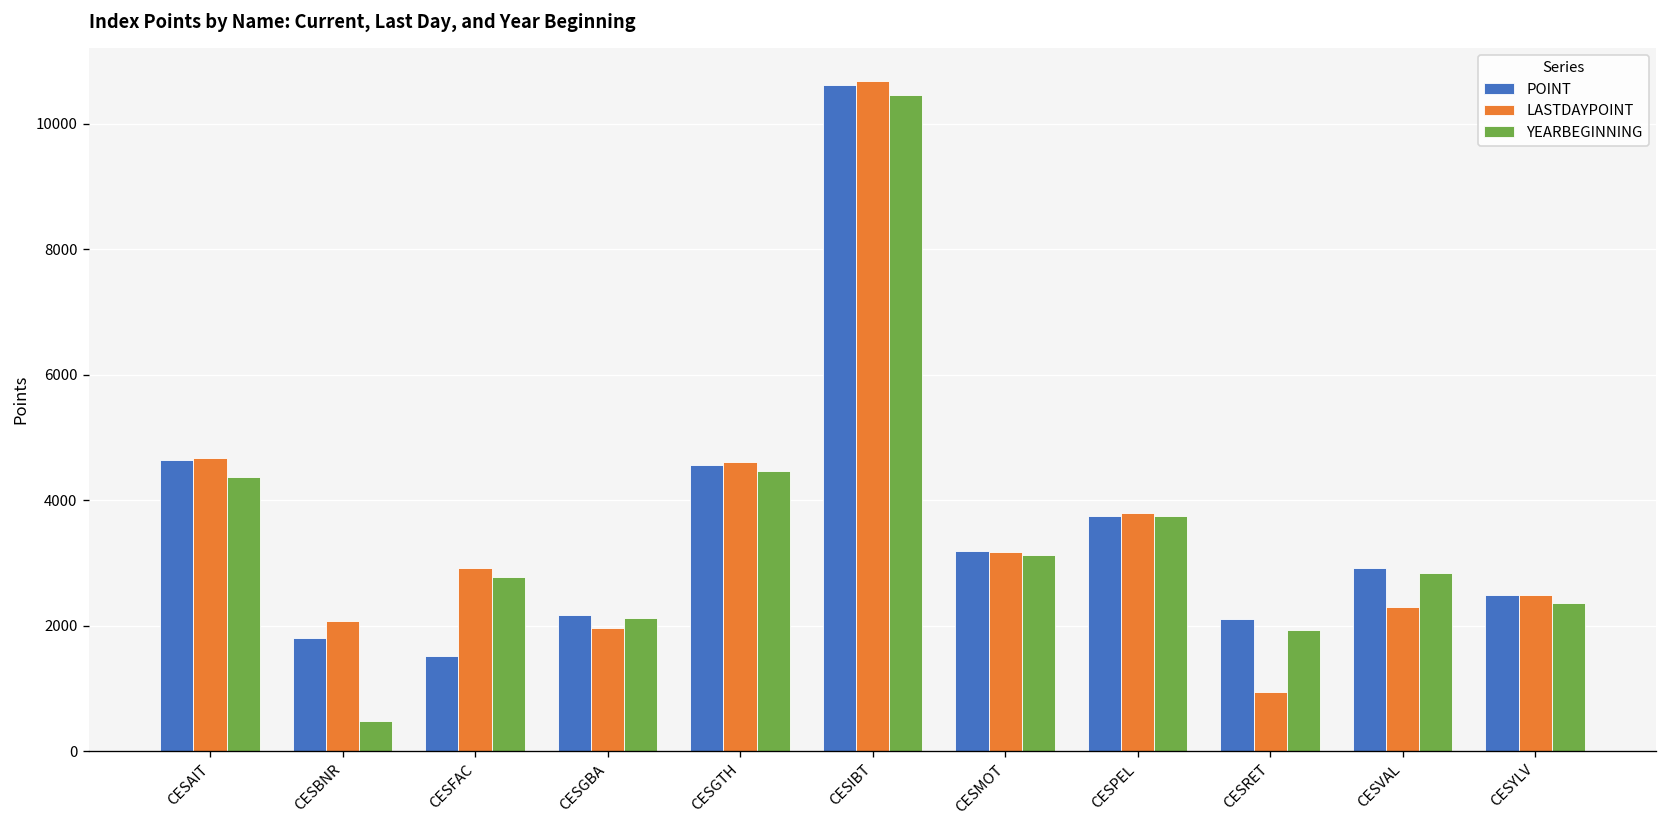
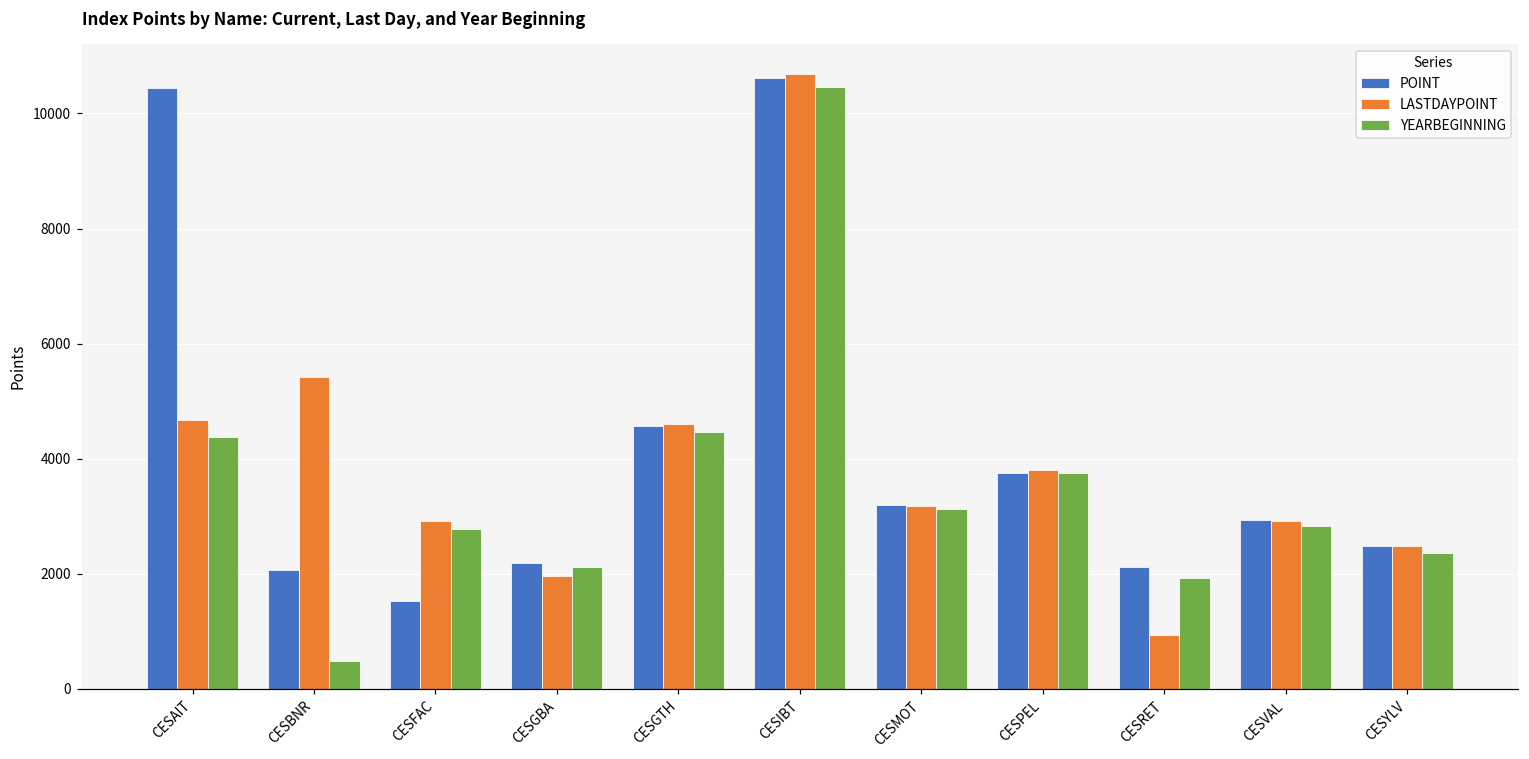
  {
    "POINT": {
-     "CESAIT": 4600,
-     "CESBNR": 1800,
+     "CESAIT": 10400,
+     "CESBNR": 2100,
      "CESFAC": 1500,
      "CESGBA": 2200,
      "CESGTH": 4600,
      "CESIBT": 10600,
      "CESMOT": 3200,
      "CESPEL": 3700,
      "CESRET": 2100,
      "CESVAL": 2900,
      "CESYLV": 2500
    },
    "LASTDAYPOINT": {
      "CESAIT": 4700,
-     "CESBNR": 2100,
+     "CESBNR": 5400,
      "CESFAC": 2900,
      "CESGBA": 2000,
      "CESGTH": 4600,
      "CESIBT": 10700,
      "CESMOT": 3200,
      "CESPEL": 3800,
      "CESRET": 900,
-     "CESVAL": 2300,
+     "CESVAL": 2900,
      "CESYLV": 2500
    },
    "YEARBEGINNING": {
      "CESAIT": 4400,
      "CESBNR": 500,
      "CESFAC": 2800,
      "CESGBA": 2100,
      "CESGTH": 4500,
      "CESIBT": 10500,
      "CESMOT": 3100,
      "CESPEL": 3700,
      "CESRET": 1900,
      "CESVAL": 2800,
      "CESYLV": 2400
    }
  }
